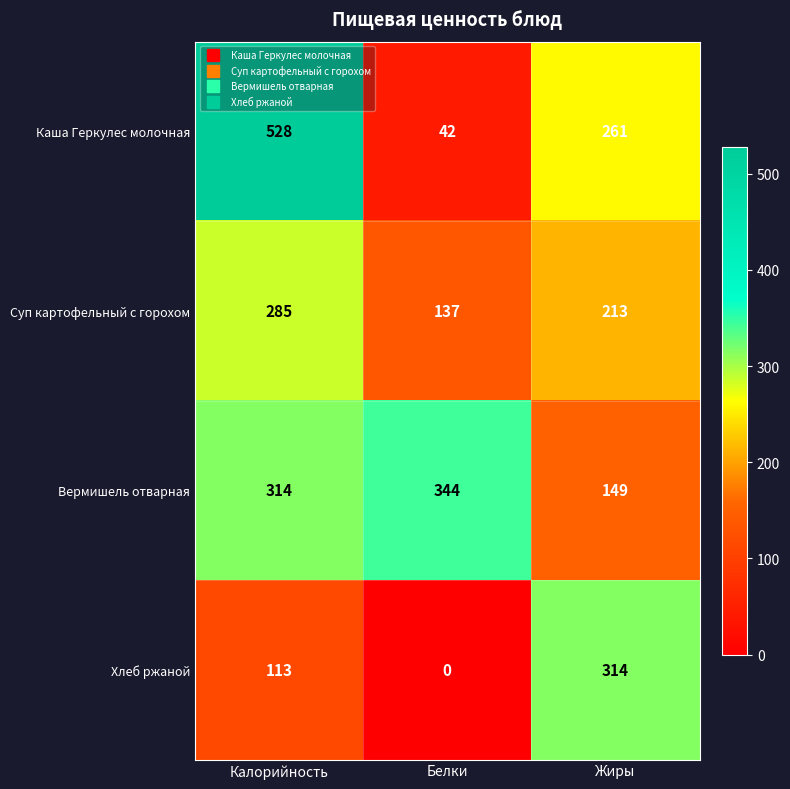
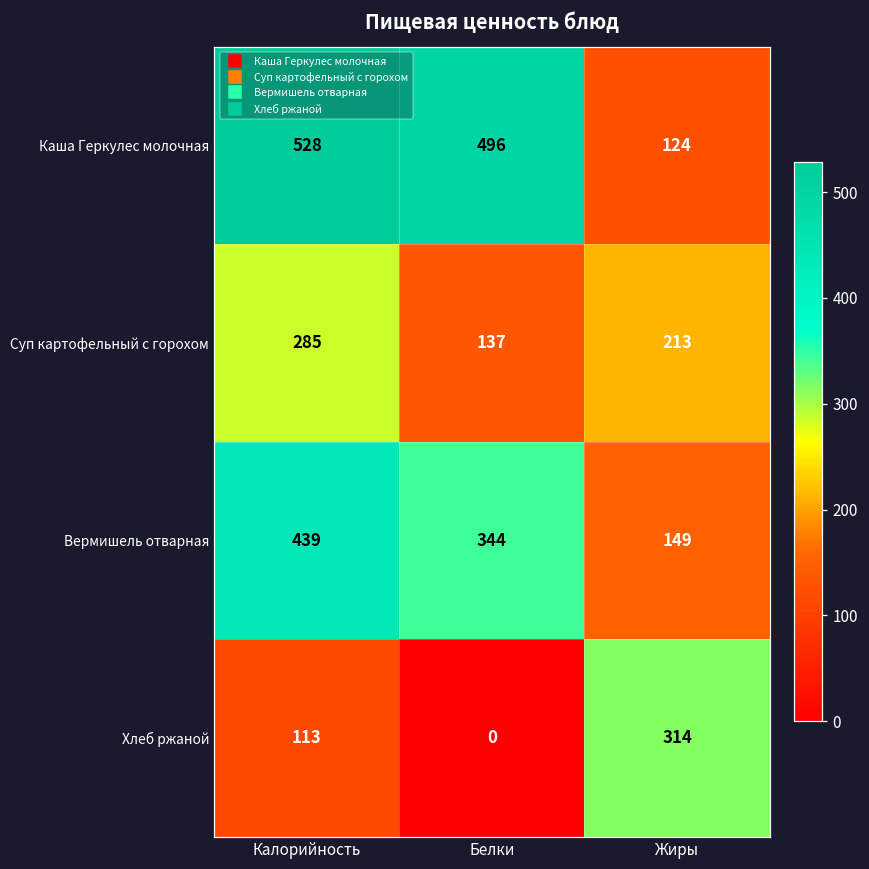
  {
    "Каша Геркулес молочная": {
      "Калорийность": 528,
-     "Белки": 42,
-     "Жиры": 261
+     "Белки": 496,
+     "Жиры": 124
    },
    "Суп картофельный с горохом": {
      "Калорийность": 285,
      "Белки": 137,
      "Жиры": 213
    },
    "Вермишель отварная": {
-     "Калорийность": 314,
+     "Калорийность": 439,
      "Белки": 344,
      "Жиры": 149
    },
    "Хлеб ржаной": {
      "Калорийность": 113,
      "Белки": 0,
      "Жиры": 314
    }
  }
